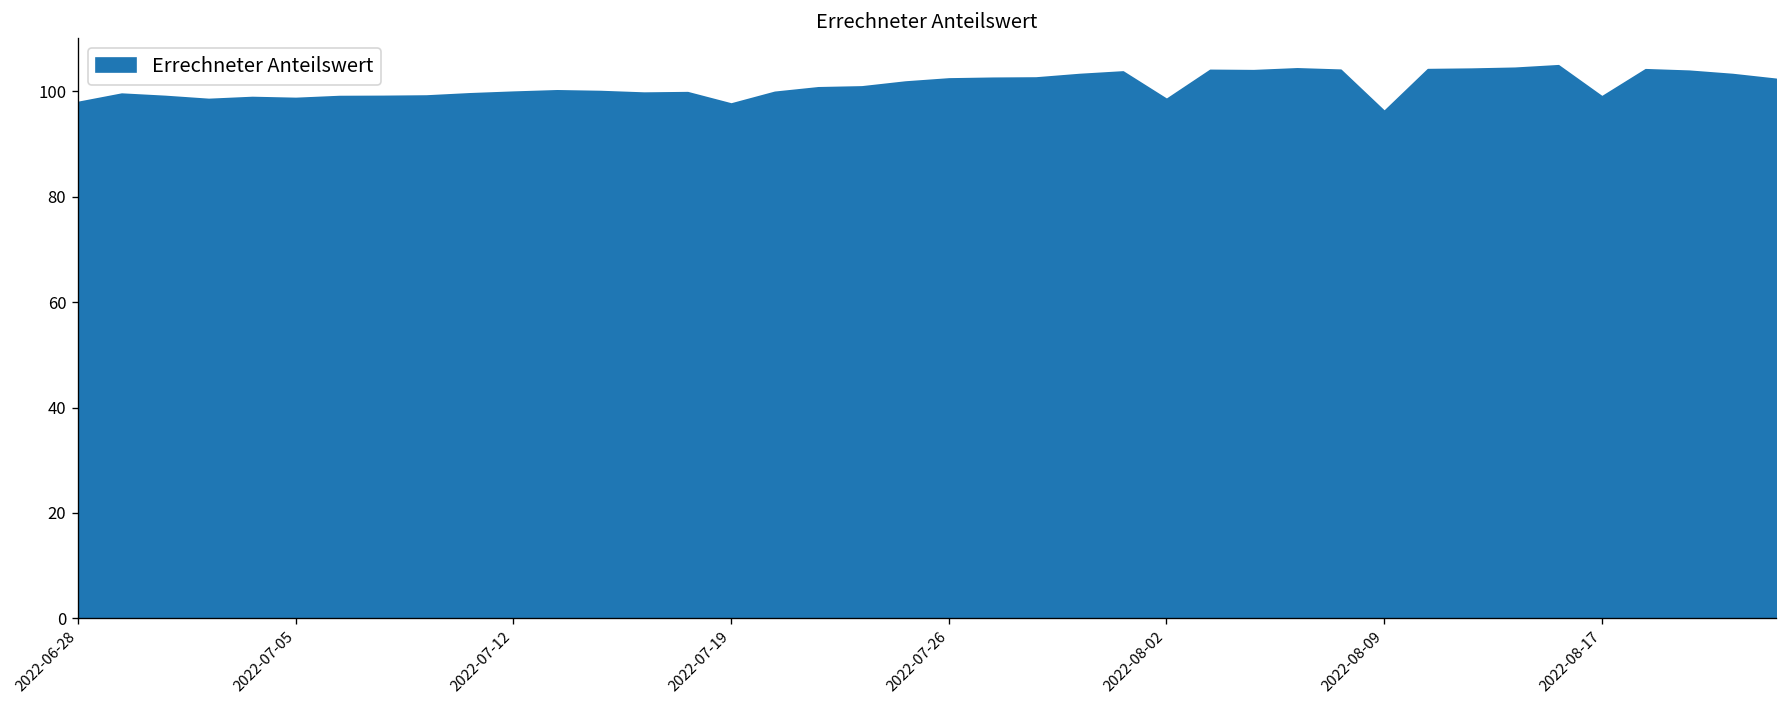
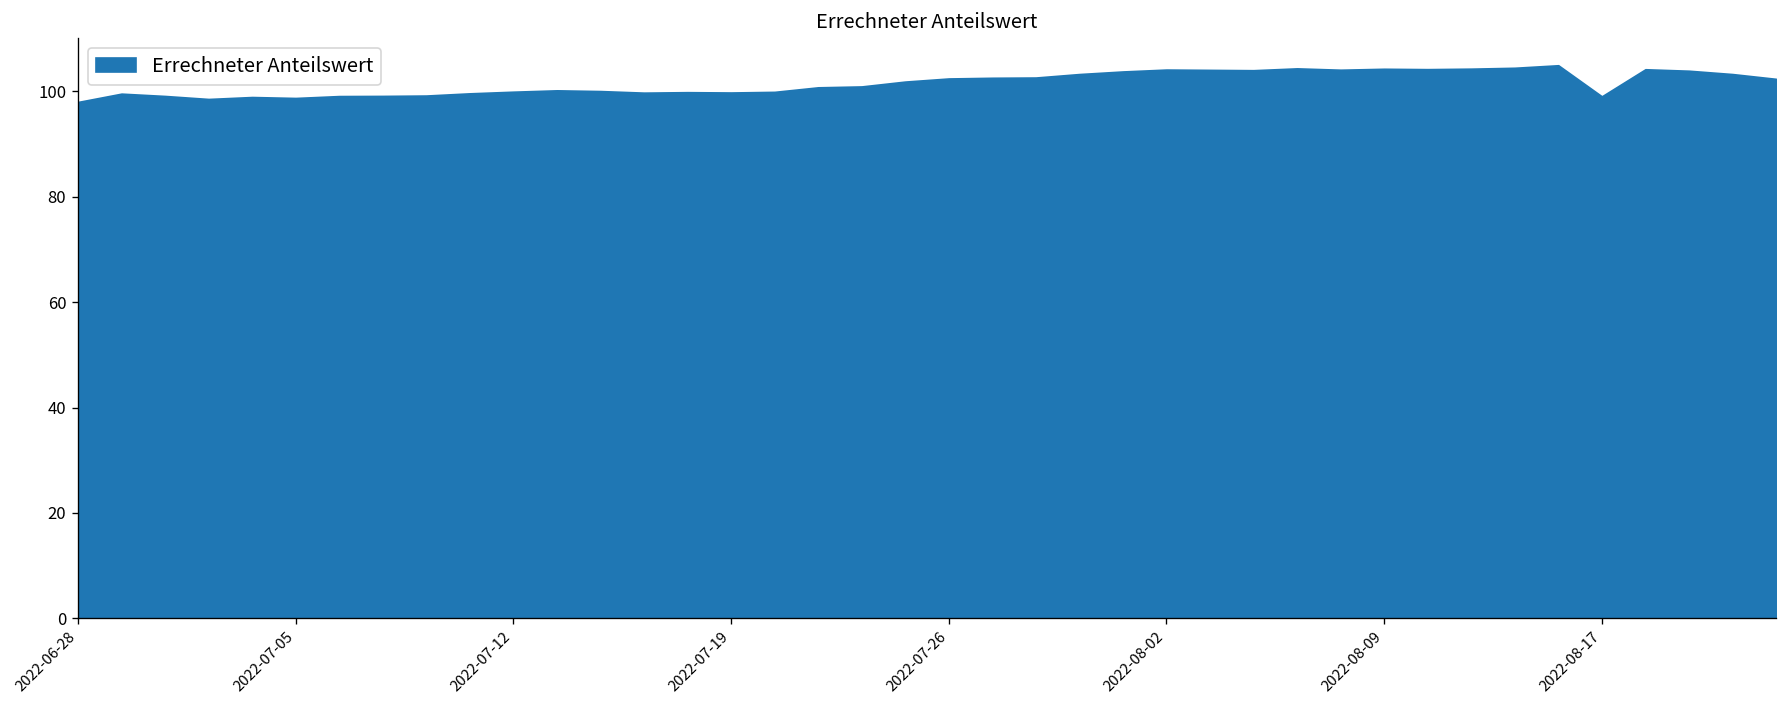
  {
    "2022-06-28": 98,
    "2022-07-05": 99,
    "2022-07-12": 100,
-   "2022-07-19": 98,
+   "2022-07-19": 100,
    "2022-07-26": 102,
-   "2022-08-02": 99,
-   "2022-08-09": 96,
+   "2022-08-02": 104,
+   "2022-08-09": 104,
    "2022-08-17": 99
  }
